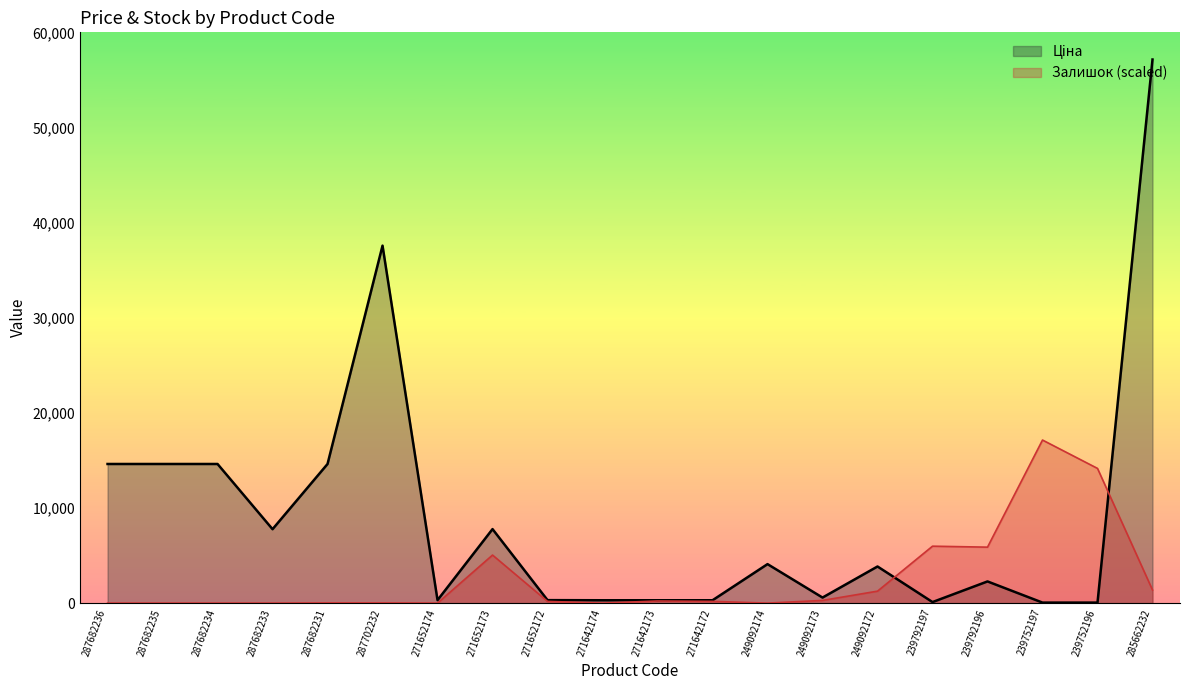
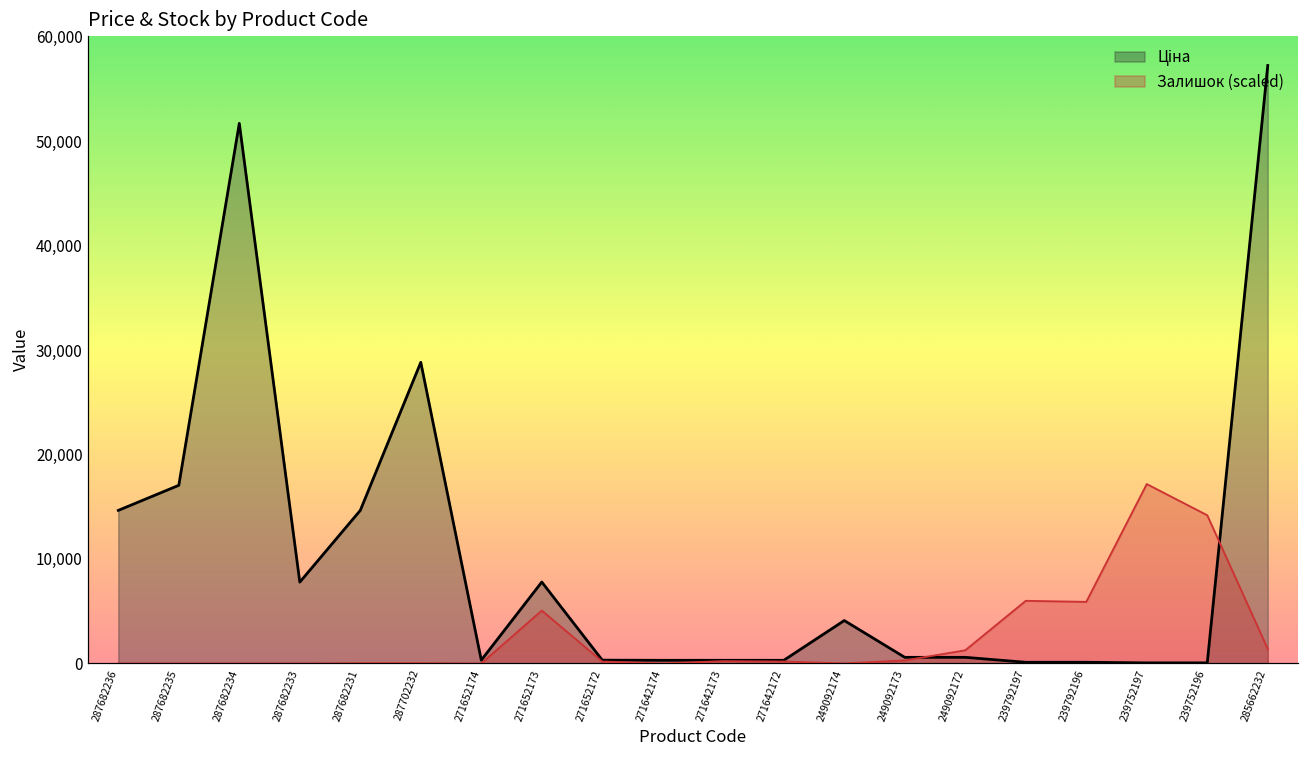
  {
    "Ціна": {
      "287682236": "15,000",
-     "287682235": "15,000",
-     "287682234": "15,000",
+     "287682235": "17,000",
+     "287682234": "52,000",
      "287682233": "8,000",
      "287682231": "15,000",
-     "287702232": "38,000",
+     "287702232": "29,000",
      "271652174": "0",
      "271652173": "8,000",
      "271642174": "0",
      "249092174": "4,000",
      "249092173": "1,000",
-     "249092172": "4,000",
+     "249092172": "1,000",
      "239792197": "0",
-     "239792196": "2,000",
+     "239792196": "0",
      "239752197": "0",
      "239752196": "0",
      "285662232": "57,000"
    },
    "Залишок (scaled)": {
      "287682236": "0",
      "287682235": "0",
      "287682234": "0",
      "287682233": "0",
      "287682231": "0",
      "287702232": "0",
      "271652174": "0",
      "271652173": "5,000",
      "271642174": "0",
      "249092174": "0",
      "249092173": "0",
      "249092172": "1,000",
      "239792197": "6,000",
      "239792196": "6,000",
      "239752197": "17,000",
      "239752196": "14,000",
      "285662232": "1,000"
    }
  }
